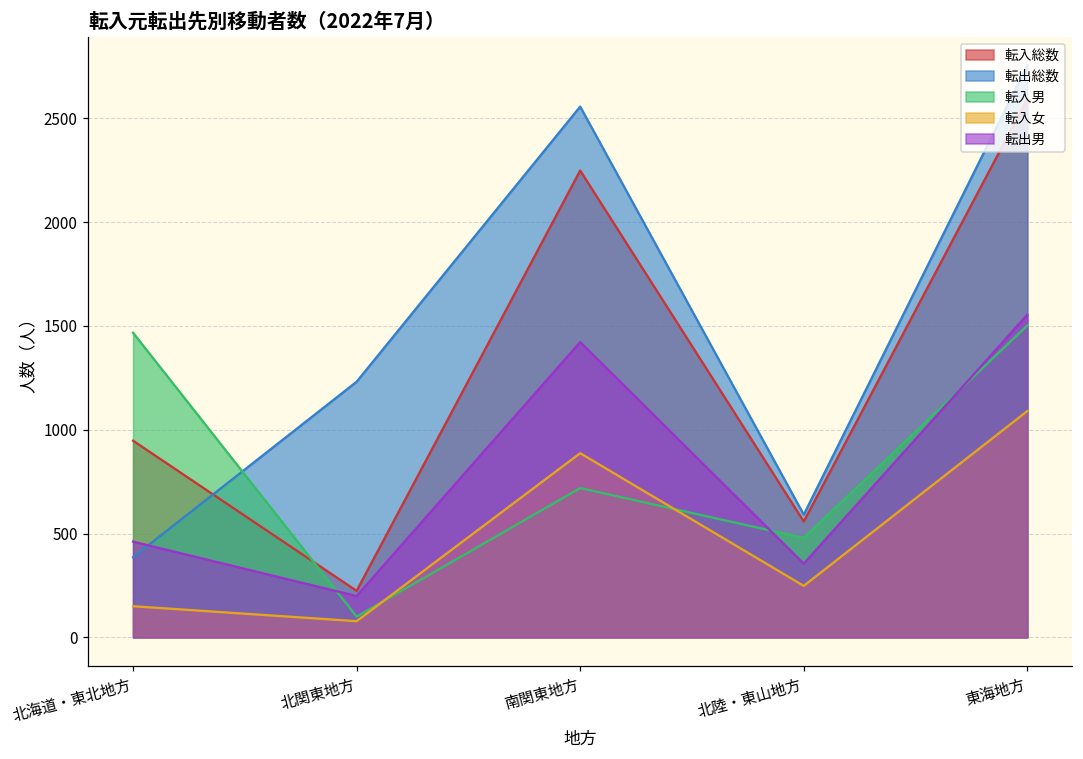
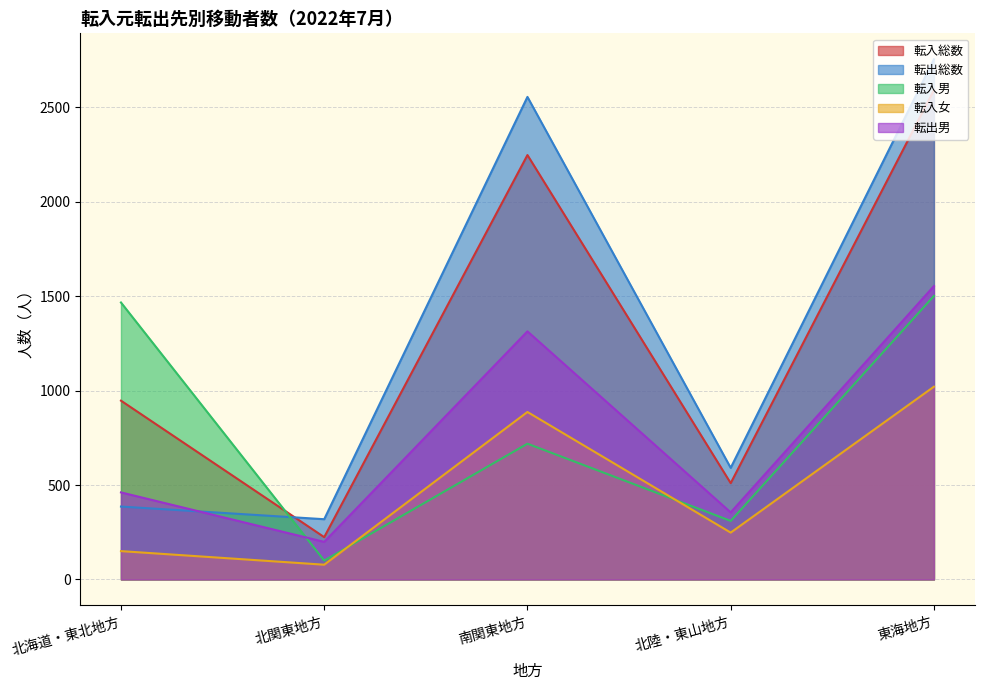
  {
    "転入総数": {
      "北海道・東北地方": 950,
      "北関東地方": 220,
      "南関東地方": 2250,
-     "北陸・東山地方": 560
+     "北陸・東山地方": 510
    },
    "転出総数": {
      "北海道・東北地方": 390,
-     "北関東地方": 1230,
+     "北関東地方": 320,
      "南関東地方": 2560,
      "北陸・東山地方": 590
    },
    "転入男": {
      "北海道・東北地方": 1470,
      "北関東地方": 100,
      "南関東地方": 720,
-     "北陸・東山地方": 480,
+     "北陸・東山地方": 310,
      "東海地方": 1500
    },
    "転入女": {
      "北海道・東北地方": 150,
      "北関東地方": 80,
      "南関東地方": 890,
      "北陸・東山地方": 250,
-     "東海地方": 1090
+     "東海地方": 1020
    },
    "転出男": {
      "北海道・東北地方": 460,
      "北関東地方": 200,
-     "南関東地方": 1420,
+     "南関東地方": 1310,
      "北陸・東山地方": 360,
      "東海地方": 1550
    }
  }
